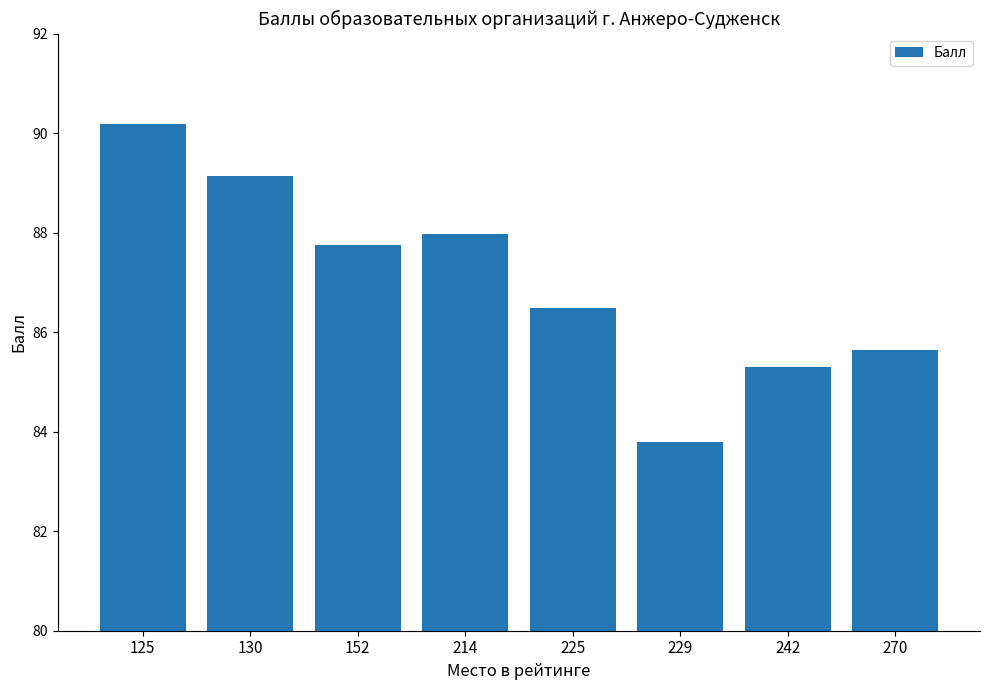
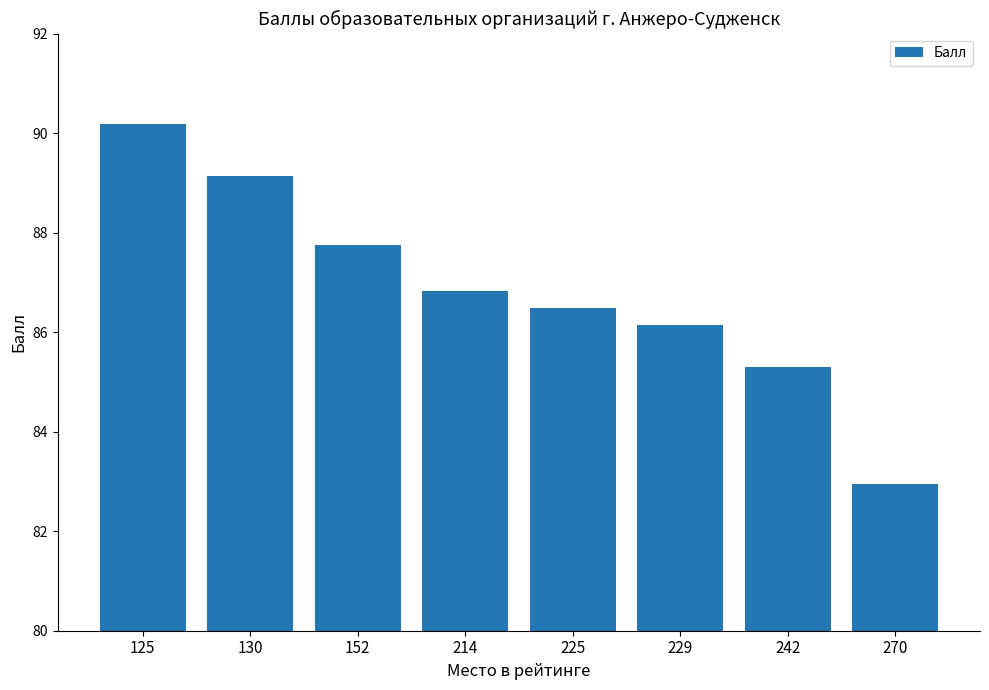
  {
    "125": 90.2,
    "130": 89.1,
    "152": 87.8,
-   "214": 88.0,
+   "214": 86.8,
    "225": 86.5,
-   "229": 83.8,
+   "229": 86.1,
    "242": 85.3,
-   "270": 85.6
+   "270": 82.9
  }
